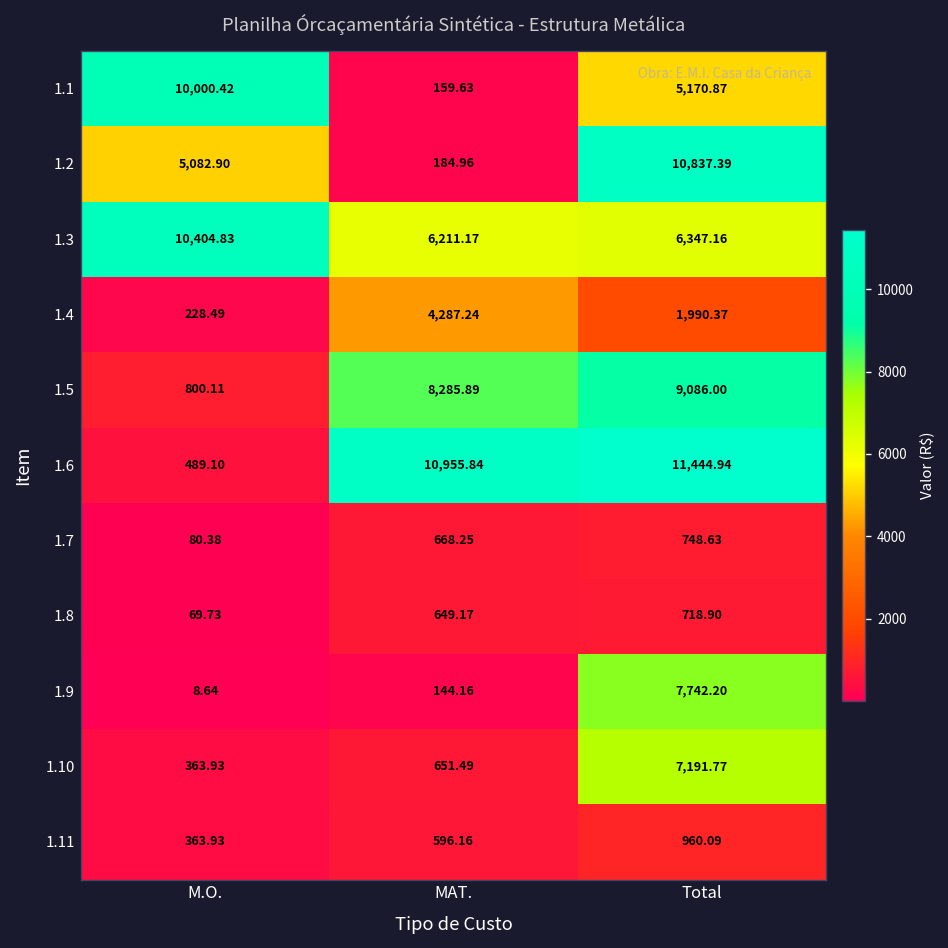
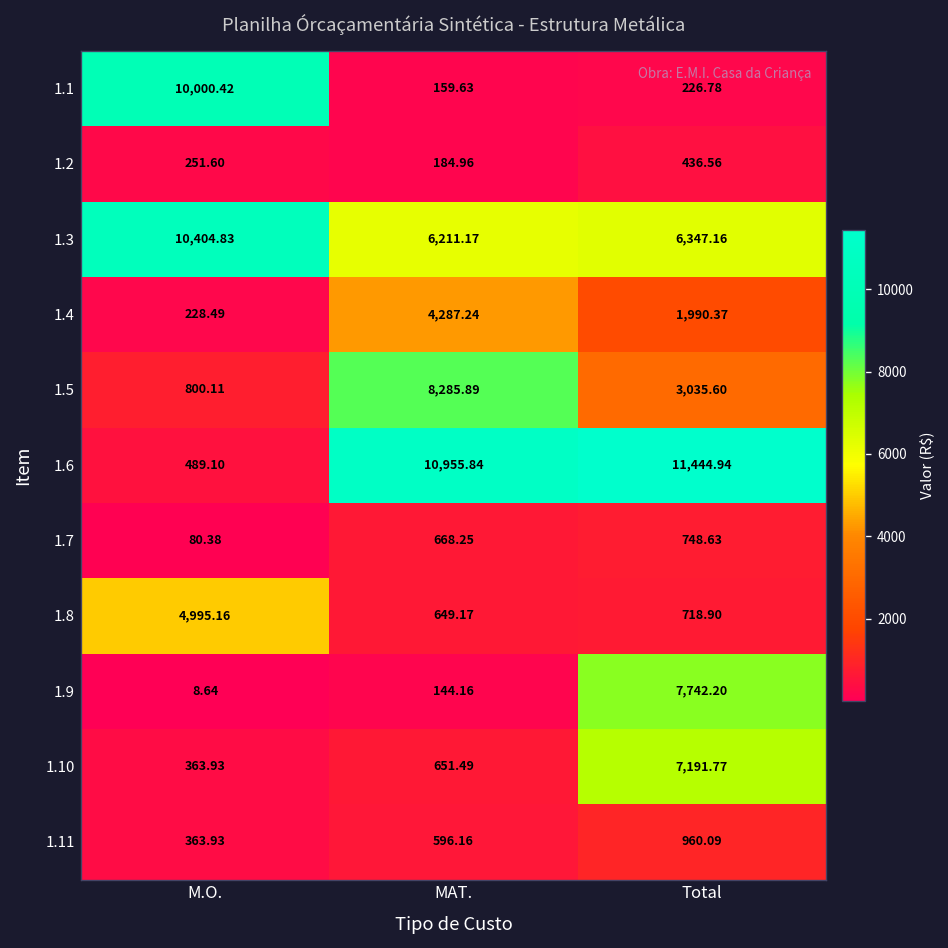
  {
    "1.1": {
      "M.O.": "10,000.42",
      "MAT.": "159.63",
-     "Total": "5,170.87"
+     "Total": "226.78"
    },
    "1.2": {
-     "M.O.": "5,082.90",
+     "M.O.": "251.60",
      "MAT.": "184.96",
-     "Total": "10,837.39"
+     "Total": "436.56"
    },
    "1.3": {
      "M.O.": "10,404.83",
      "MAT.": "6,211.17",
      "Total": "6,347.16"
    },
    "1.4": {
      "M.O.": "228.49",
      "MAT.": "4,287.24",
      "Total": "1,990.37"
    },
    "1.5": {
      "M.O.": "800.11",
      "MAT.": "8,285.89",
-     "Total": "9,086.00"
+     "Total": "3,035.60"
    },
    "1.6": {
      "M.O.": "489.10",
      "MAT.": "10,955.84",
      "Total": "11,444.94"
    },
    "1.7": {
      "M.O.": "80.38",
      "MAT.": "668.25",
      "Total": "748.63"
    },
    "1.8": {
-     "M.O.": "69.73",
+     "M.O.": "4,995.16",
      "MAT.": "649.17",
      "Total": "718.90"
    },
    "1.9": {
      "M.O.": "8.64",
      "MAT.": "144.16",
      "Total": "7,742.20"
    },
    "1.10": {
      "M.O.": "363.93",
      "MAT.": "651.49",
      "Total": "7,191.77"
    },
    "1.11": {
      "M.O.": "363.93",
      "MAT.": "596.16",
      "Total": "960.09"
    }
  }
